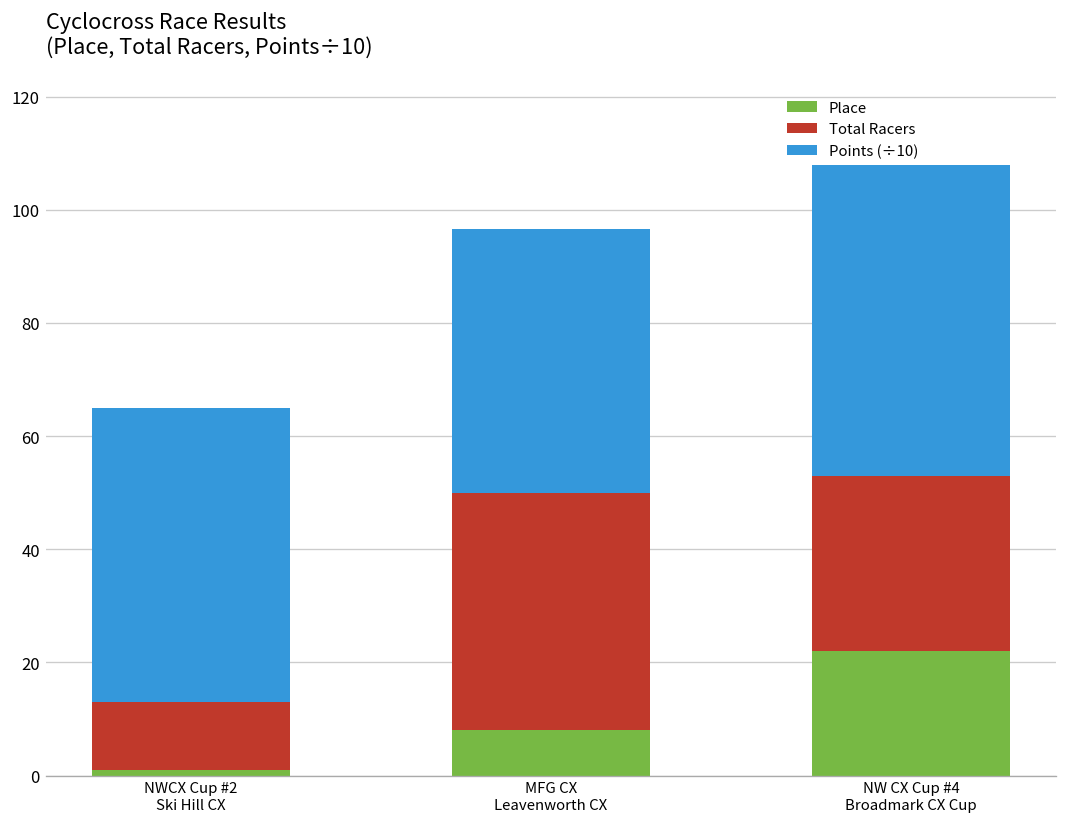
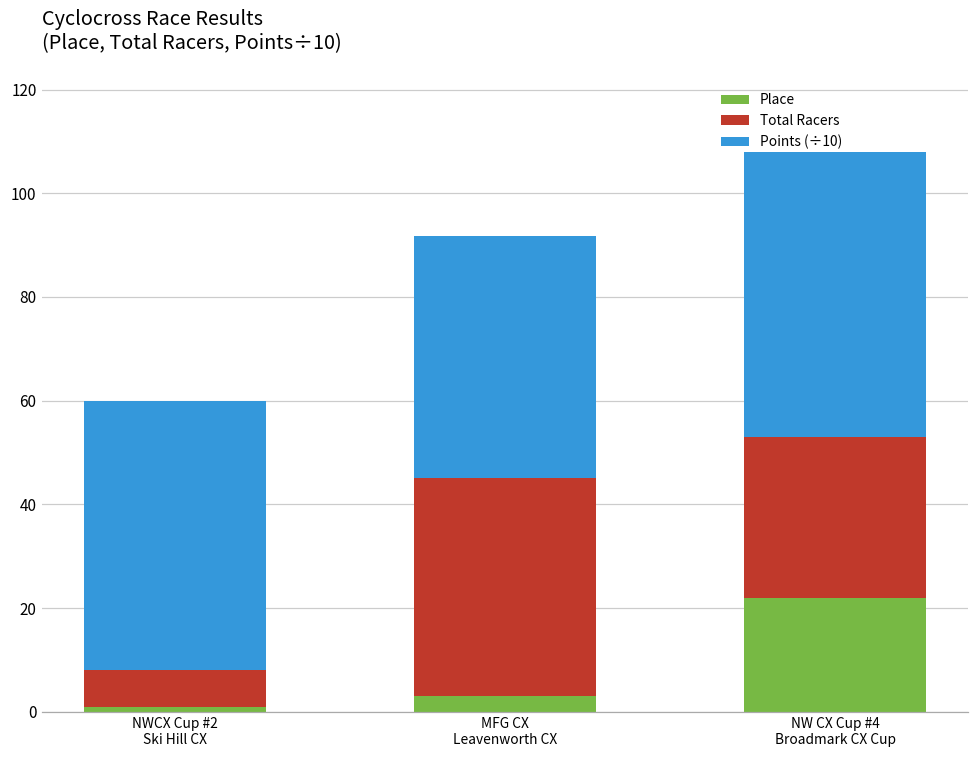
  {
    "Place": {
      "NWCX Cup #2 Ski Hill CX": 1,
-     "MFG CX Leavenworth CX": 8,
+     "MFG CX Leavenworth CX": 3,
      "NW CX Cup #4 Broadmark CX Cup": 22
    },
    "Total Racers": {
-     "NWCX Cup #2 Ski Hill CX": 12,
+     "NWCX Cup #2 Ski Hill CX": 7,
      "MFG CX Leavenworth CX": 42,
      "NW CX Cup #4 Broadmark CX Cup": 31
    },
    "Points (÷10)": {
      "NWCX Cup #2 Ski Hill CX": 52,
      "MFG CX Leavenworth CX": 47,
      "NW CX Cup #4 Broadmark CX Cup": 55
    }
  }
